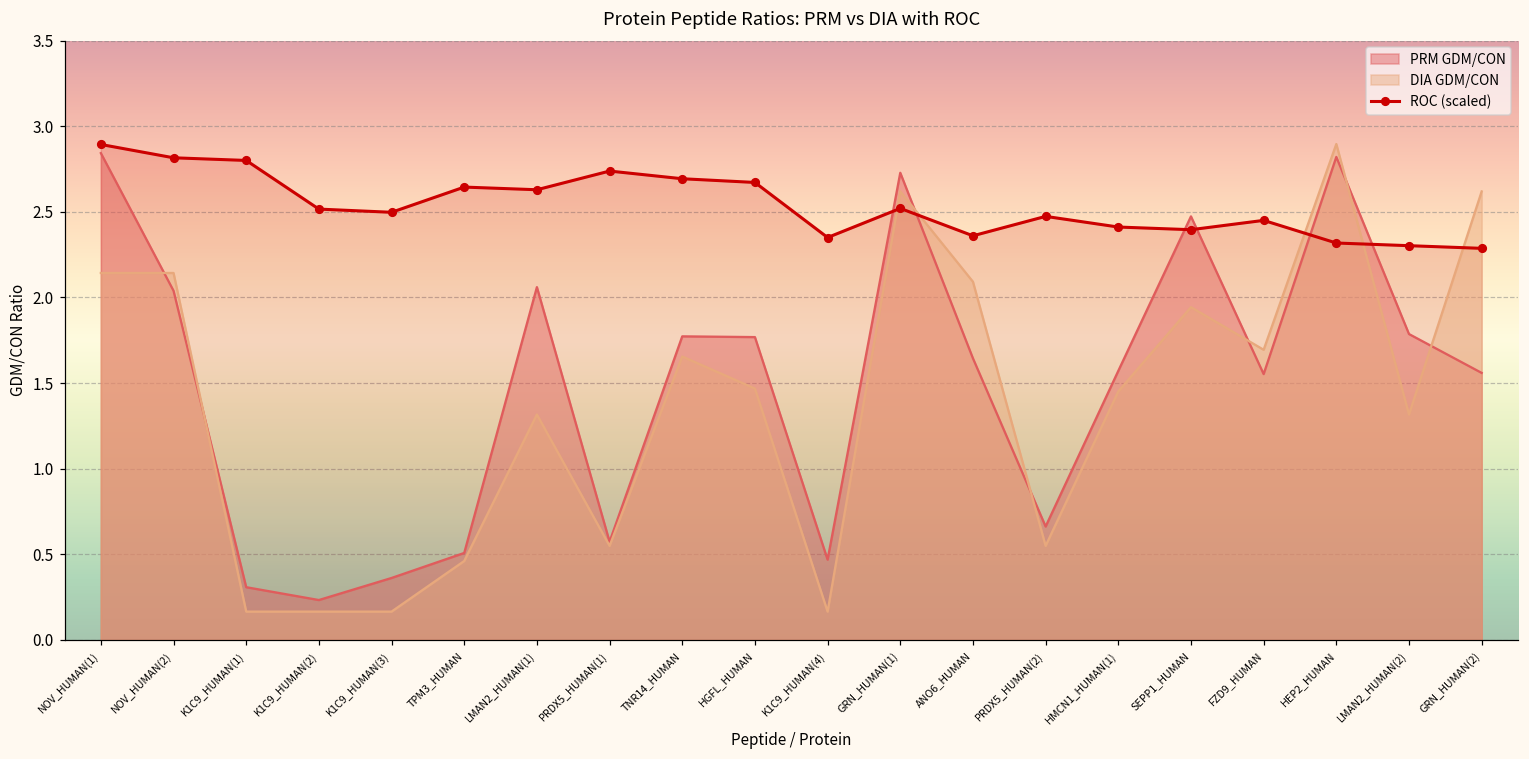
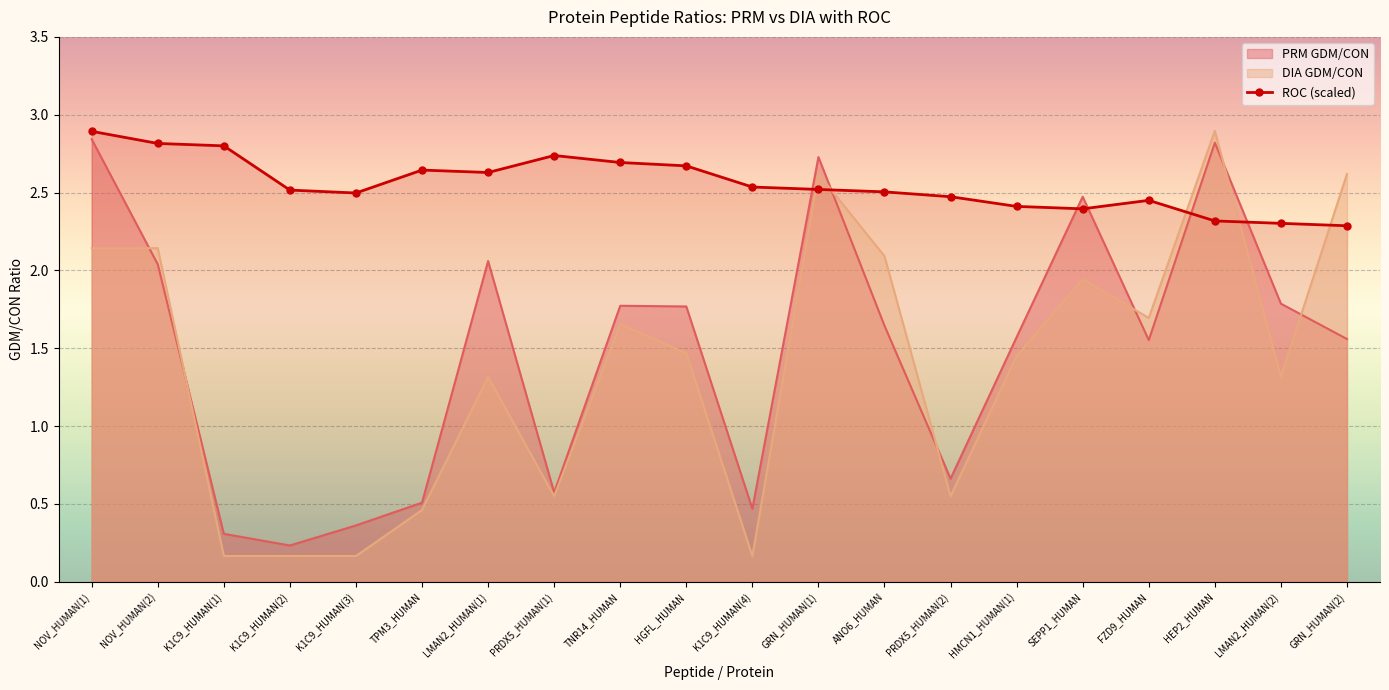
  {
    "ROC (scaled)": {
      "NOV_HUMAN(1)": 2.89,
      "NOV_HUMAN(2)": 2.82,
      "K1C9_HUMAN(1)": 2.80,
      "K1C9_HUMAN(2)": 2.52,
      "K1C9_HUMAN(3)": 2.50,
      "TPM3_HUMAN": 2.64,
      "LMAN2_HUMAN(1)": 2.63,
      "PRDX5_HUMAN(1)": 2.74,
      "TNR14_HUMAN": 2.69,
      "HGFL_HUMAN": 2.67,
-     "K1C9_HUMAN(4)": 2.35,
+     "K1C9_HUMAN(4)": 2.54,
      "GRN_HUMAN(1)": 2.52,
-     "ANO6_HUMAN": 2.36,
+     "ANO6_HUMAN": 2.50,
      "PRDX5_HUMAN(2)": 2.47,
      "HMCN1_HUMAN(1)": 2.41,
      "SEPP1_HUMAN": 2.40,
      "FZD9_HUMAN": 2.45,
      "HEP2_HUMAN": 2.32,
      "LMAN2_HUMAN(2)": 2.30,
      "GRN_HUMAN(2)": 2.29
    }
  }
